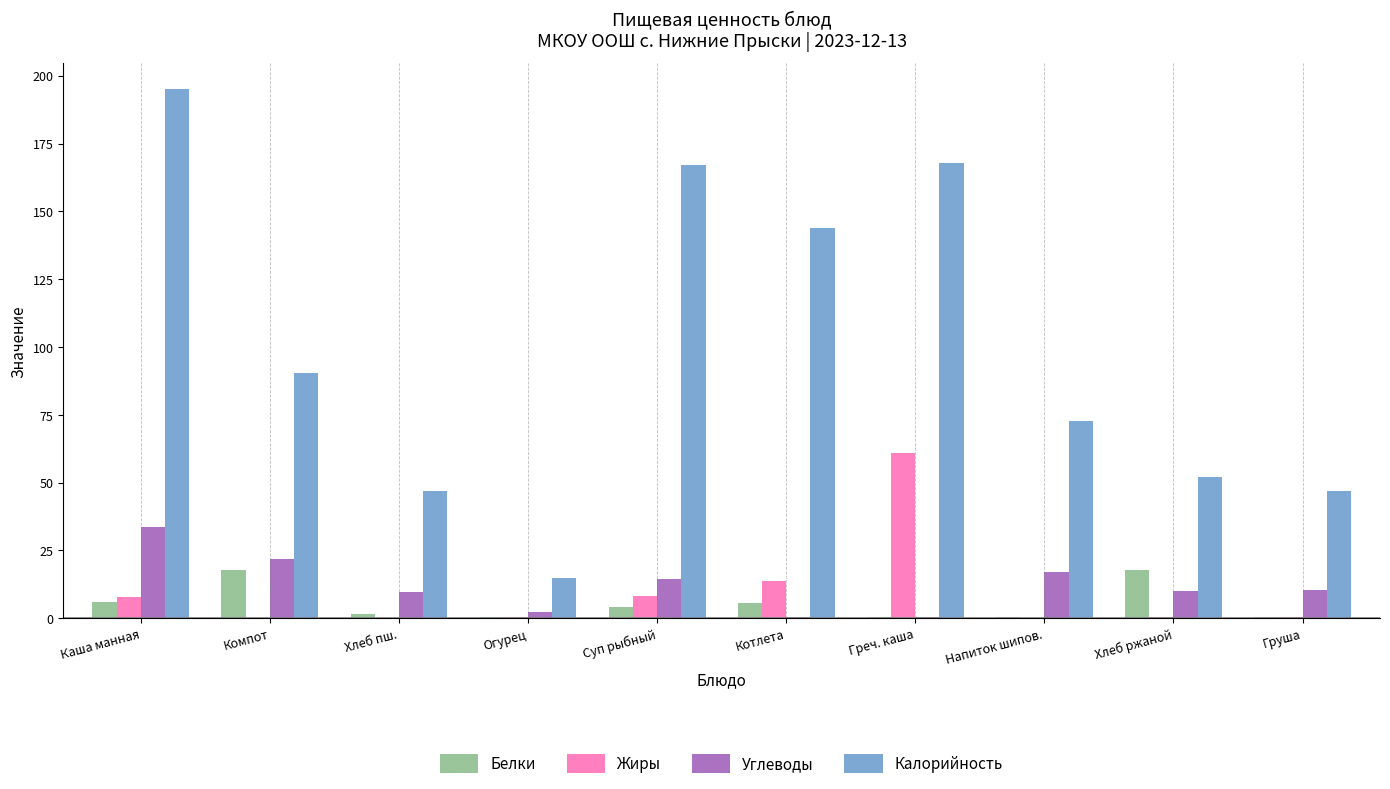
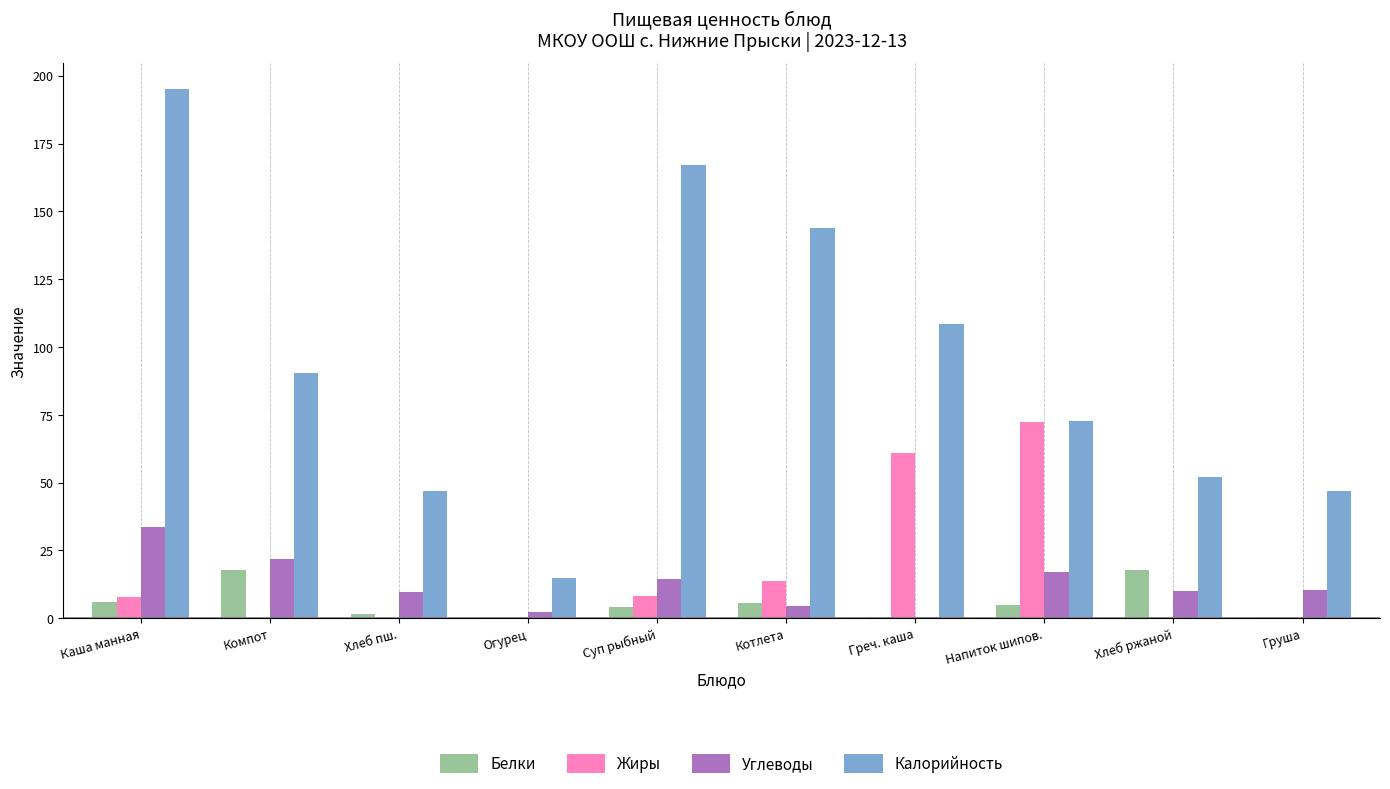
  {
    "Белки": {
      "Каша манная": 6,
      "Компот": 18,
      "Хлеб пш.": 2,
      "Суп рыбный": 4,
      "Котлета": 6,
-     "Напиток шипов.": 0,
+     "Напиток шипов.": 5,
      "Хлеб ржаной": 18
    },
    "Жиры": {
      "Каша манная": 8,
      "Суп рыбный": 8,
      "Котлета": 14,
      "Греч. каша": 61,
-     "Напиток шипов.": 0
+     "Напиток шипов.": 72
    },
    "Углеводы": {
      "Каша манная": 34,
      "Компот": 22,
      "Хлеб пш.": 10,
      "Огурец": 2,
      "Суп рыбный": 14,
-     "Котлета": 0,
+     "Котлета": 5,
      "Напиток шипов.": 17,
      "Хлеб ржаной": 10,
      "Груша": 10
    },
    "Калорийность": {
      "Каша манная": 195,
      "Компот": 91,
      "Хлеб пш.": 47,
      "Огурец": 15,
      "Суп рыбный": 167,
      "Котлета": 144,
-     "Греч. каша": 168,
+     "Греч. каша": 108,
      "Напиток шипов.": 73,
      "Хлеб ржаной": 52,
      "Груша": 47
    }
  }
